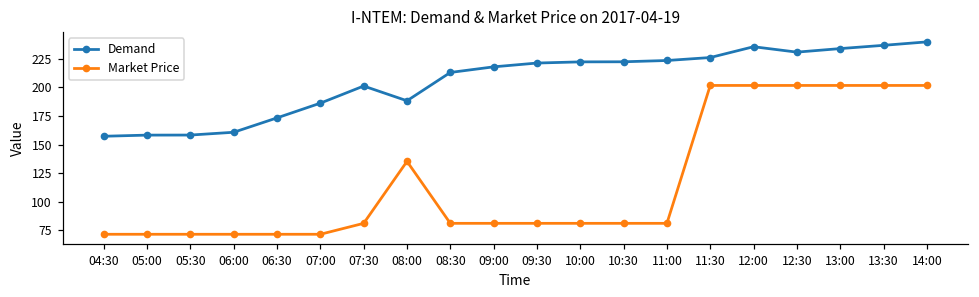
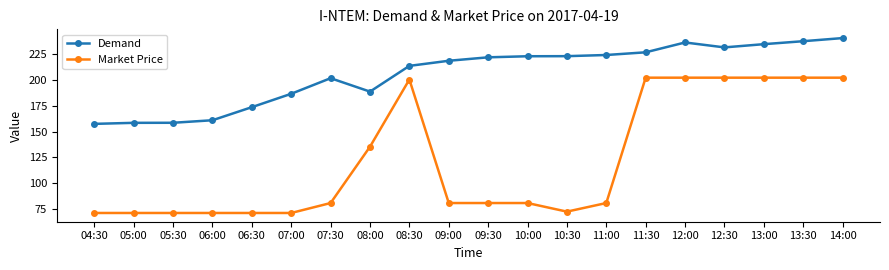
  {
    "Demand": {
      "04:30": 157,
      "05:00": 158,
      "05:30": 158,
      "06:00": 161,
      "06:30": 173,
      "07:00": 186,
      "07:30": 201,
      "08:00": 188,
      "08:30": 213,
      "09:00": 218,
      "09:30": 221,
      "10:00": 222,
      "10:30": 222,
      "11:00": 224,
      "11:30": 226,
      "12:00": 236,
      "12:30": 231,
      "13:00": 234,
      "13:30": 237,
      "14:00": 240
    },
    "Market Price": {
      "04:30": 72,
      "05:00": 72,
      "05:30": 72,
      "06:00": 72,
      "06:30": 72,
      "07:00": 72,
      "07:30": 81,
      "08:00": 135,
-     "08:30": 81,
+     "08:30": 200,
      "09:00": 81,
      "09:30": 81,
      "10:00": 81,
-     "10:30": 81,
+     "10:30": 73,
      "11:00": 81,
      "11:30": 202,
      "12:00": 202,
      "12:30": 202,
      "13:00": 202,
      "13:30": 202,
      "14:00": 202
    }
  }
